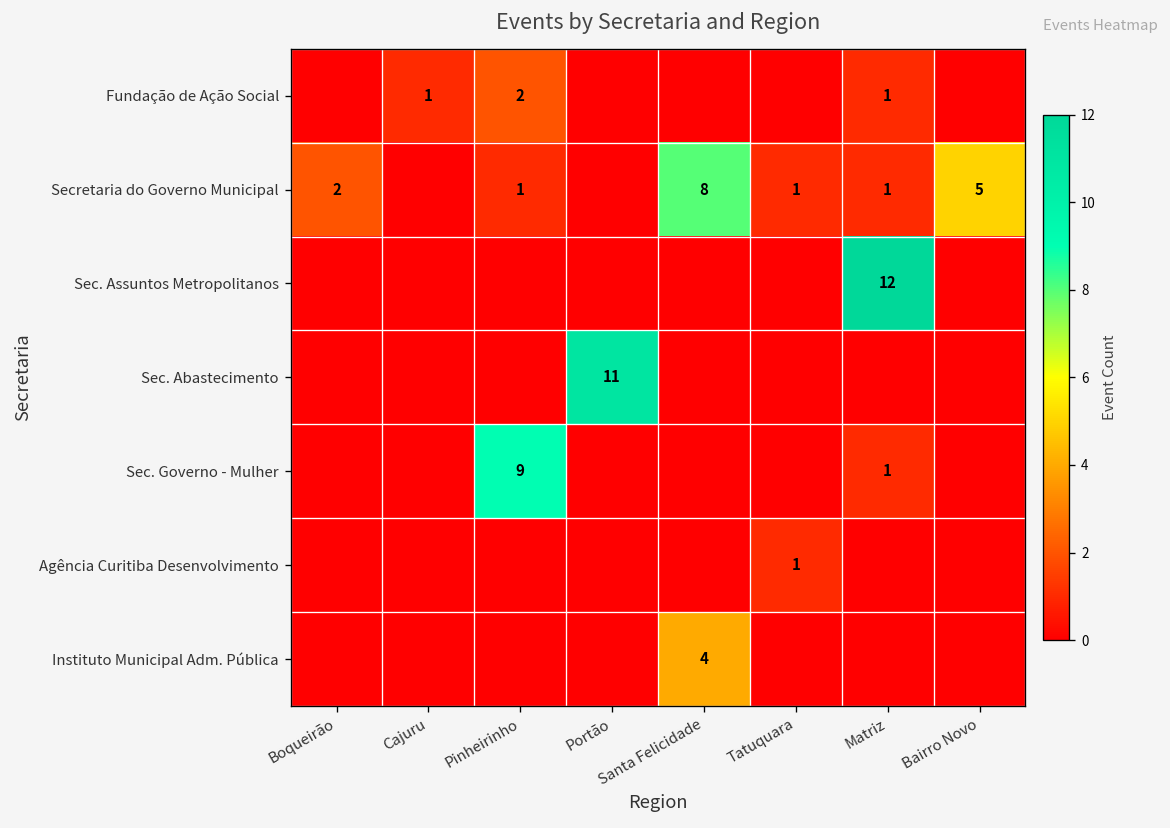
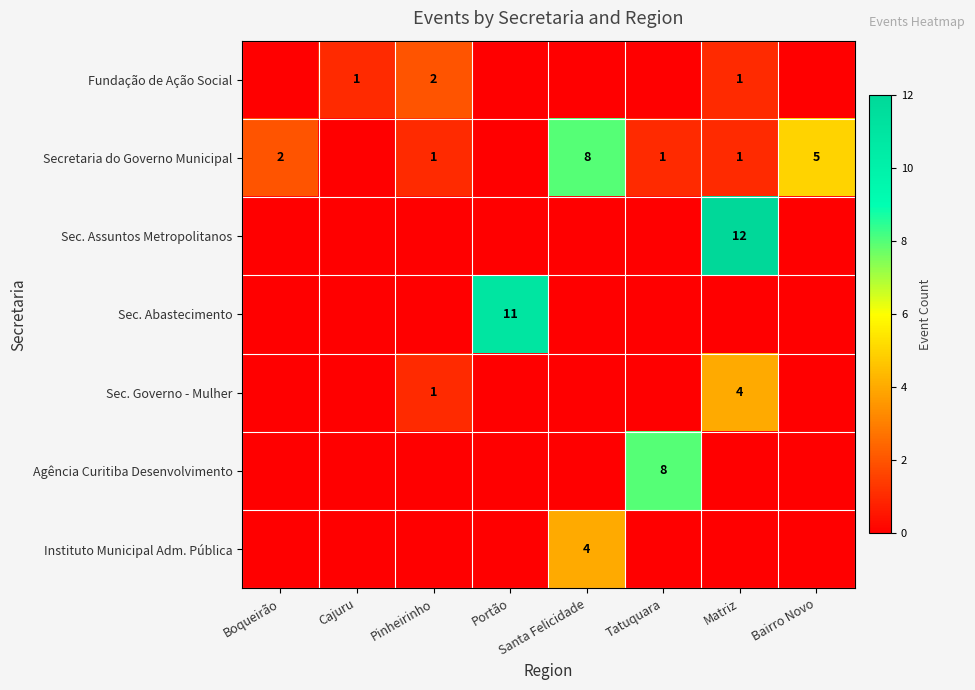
  {
    "Fundação de Ação Social": {
      "Cajuru": 1,
      "Pinheirinho": 2,
      "Matriz": 1
    },
    "Secretaria do Governo Municipal": {
      "Boqueirão": 2,
      "Pinheirinho": 1,
      "Santa Felicidade": 8,
      "Tatuquara": 1,
      "Matriz": 1,
      "Bairro Novo": 5
    },
    "Sec. Assuntos Metropolitanos": {
      "Matriz": 12
    },
    "Sec. Abastecimento": {
      "Portão": 11
    },
    "Sec. Governo - Mulher": {
-     "Pinheirinho": 9,
-     "Matriz": 1
+     "Pinheirinho": 1,
+     "Matriz": 4
    },
    "Agência Curitiba Desenvolvimento": {
-     "Tatuquara": 1
+     "Tatuquara": 8
    },
    "Instituto Municipal Adm. Pública": {
      "Santa Felicidade": 4
    }
  }
